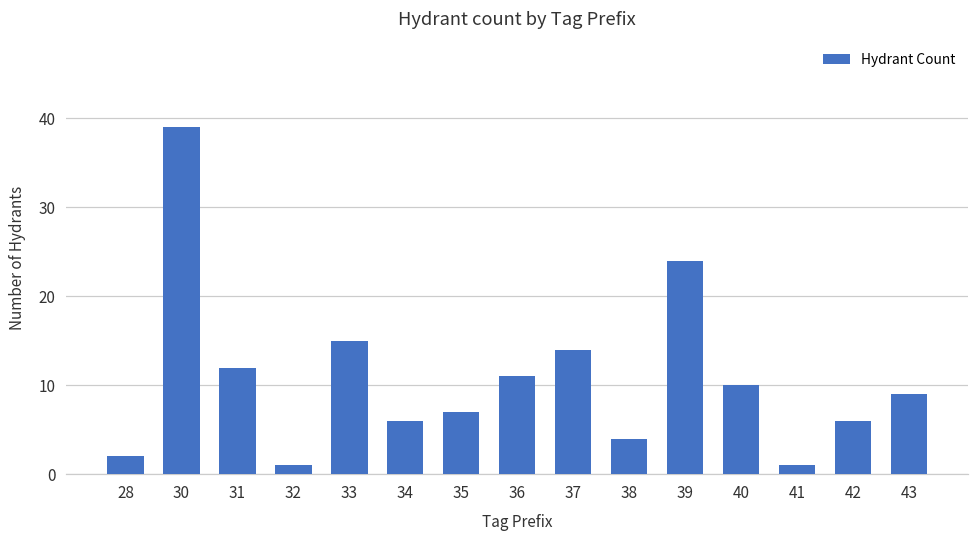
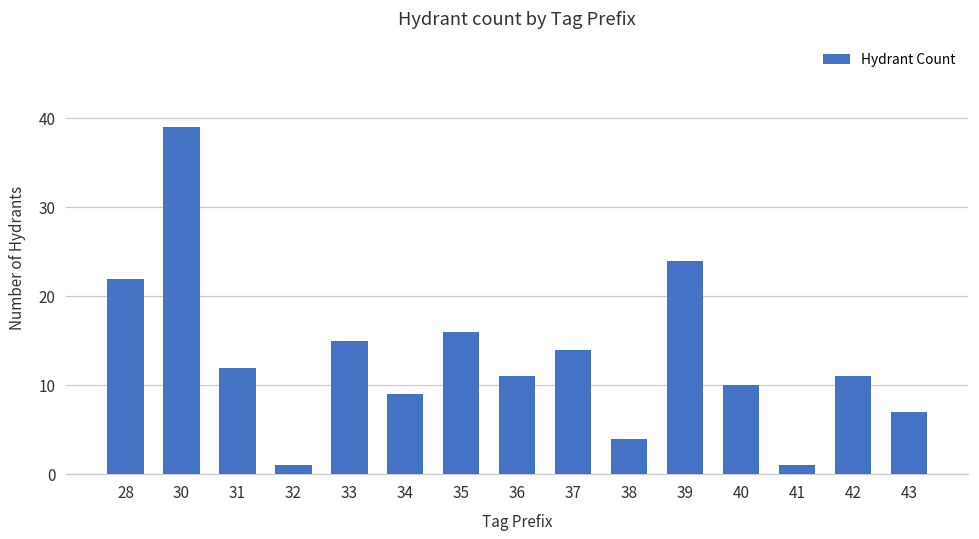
  {
-   "28": 2,
+   "28": 22,
    "30": 39,
    "31": 12,
    "32": 1,
    "33": 15,
-   "34": 6,
-   "35": 7,
+   "34": 9,
+   "35": 16,
    "36": 11,
    "37": 14,
    "38": 4,
    "39": 24,
    "40": 10,
    "41": 1,
-   "42": 6,
-   "43": 9
+   "42": 11,
+   "43": 7
  }
